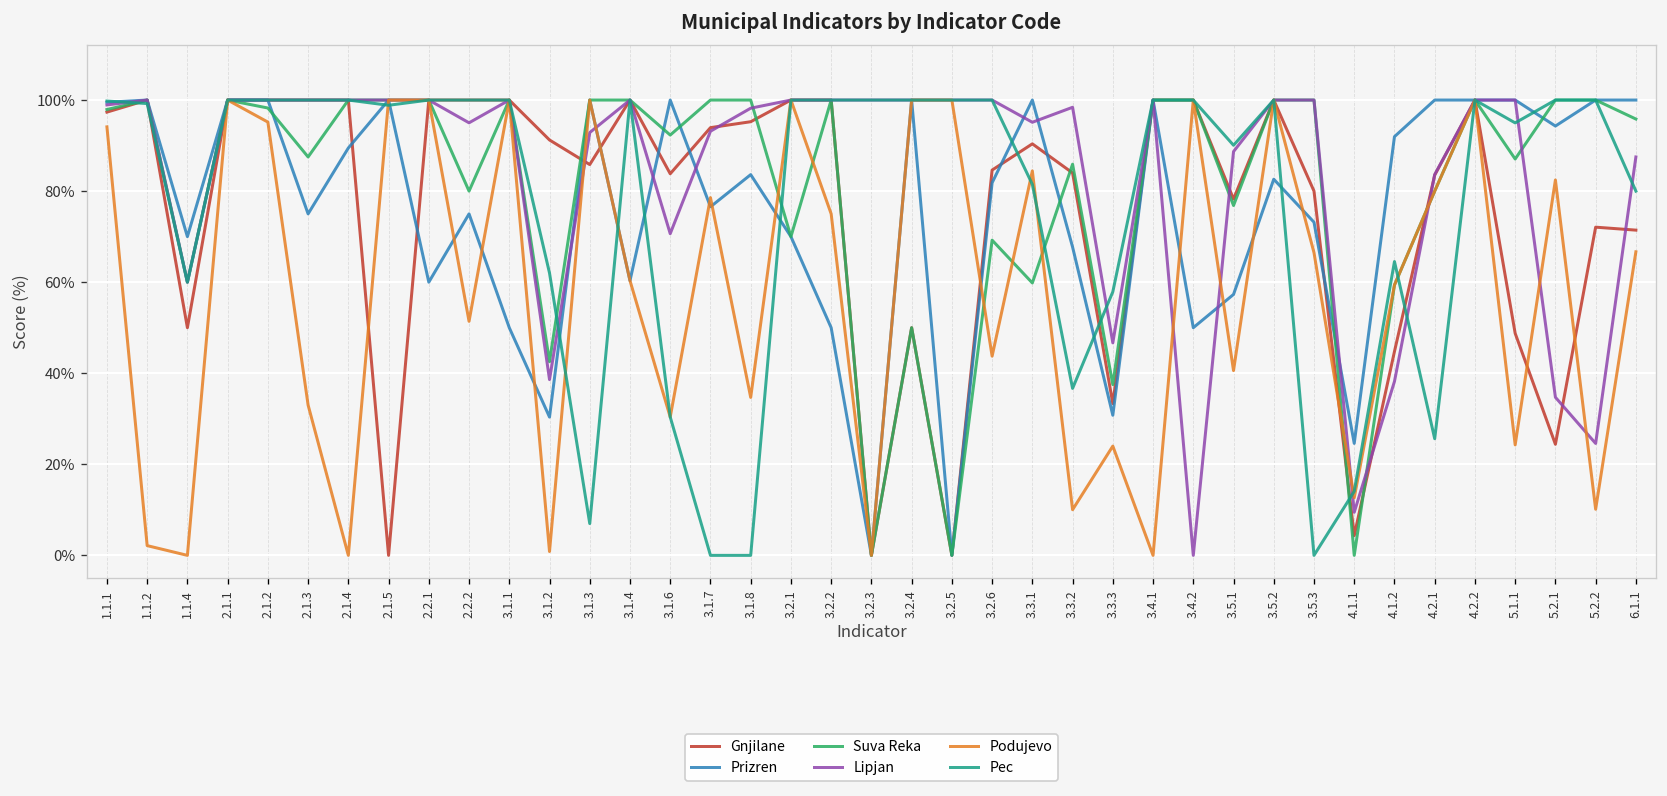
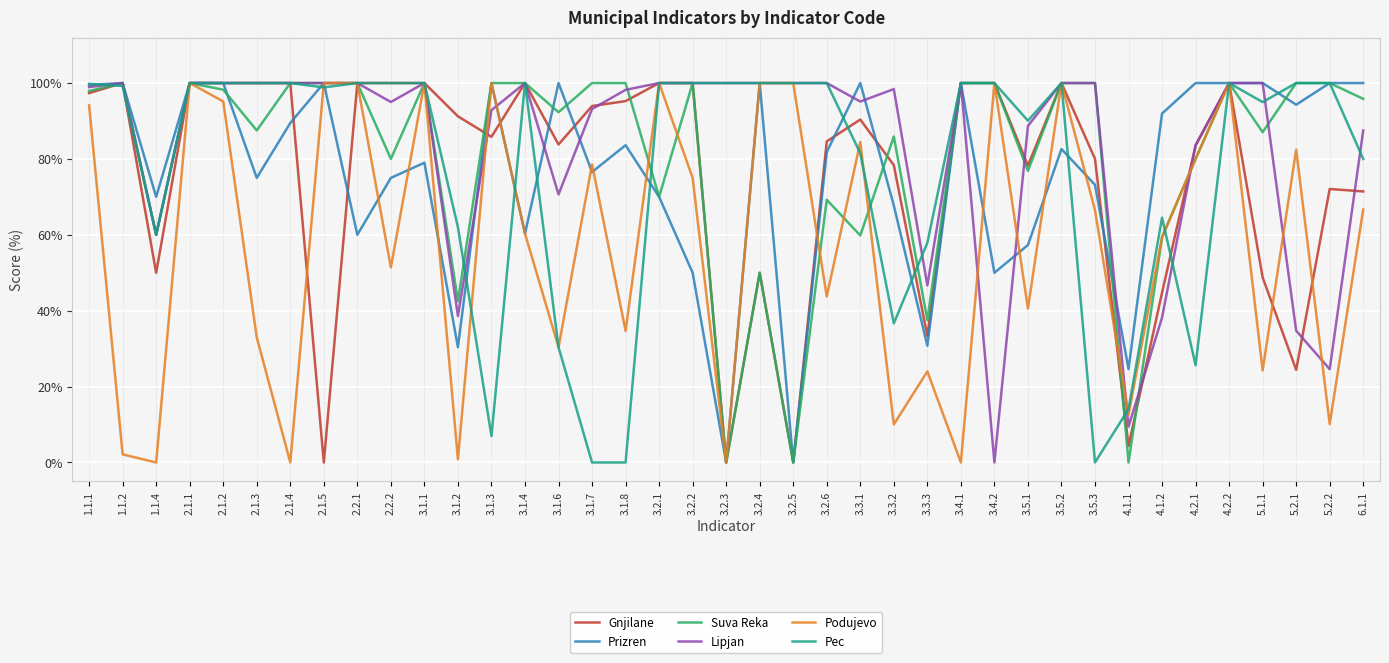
  {
    "Gnjilane": {
      "1.1.4": "50%",
      "2.1.5": "0%",
      "3.1.2": "91%",
      "3.1.3": "86%",
      "3.1.6": "84%",
      "3.1.7": "94%",
      "3.1.8": "95%",
      "3.2.6": "85%",
      "3.3.1": "90%",
-     "3.3.2": "84%",
+     "3.3.2": "78%",
      "3.3.3": "33%",
      "3.5.1": "78%",
      "3.5.3": "80%",
      "4.1.1": "4%",
      "4.1.2": "45%",
      "5.1.1": "49%",
      "5.2.1": "24%",
      "5.2.2": "72%",
      "6.1.1": "71%"
    },
    "Prizren": {
      "1.1.4": "70%",
      "2.1.3": "75%",
      "2.1.4": "89%",
      "2.2.1": "60%",
      "2.2.2": "75%",
-     "3.1.1": "50%",
+     "3.1.1": "79%",
      "3.1.2": "30%",
      "3.1.6": "100%",
      "3.1.7": "77%",
      "3.1.8": "84%",
      "3.2.2": "50%",
      "3.2.6": "82%",
      "3.3.1": "100%",
      "3.3.2": "68%",
      "3.3.3": "31%",
      "3.4.2": "50%",
      "3.5.1": "57%",
      "3.5.2": "83%",
      "3.5.3": "73%",
      "4.1.1": "25%",
      "4.1.2": "92%",
      "4.2.1": "100%",
      "5.2.1": "94%",
      "6.1.1": "100%"
    },
    "Lipjan": {
      "2.2.2": "95%",
      "3.1.2": "39%",
      "3.1.3": "93%",
      "3.1.6": "71%",
      "3.1.7": "93%",
      "3.1.8": "98%",
      "3.3.1": "95%",
      "3.3.2": "98%",
      "3.3.3": "47%",
      "3.4.2": "0%",
      "3.5.1": "89%",
      "4.1.1": "9%",
      "4.1.2": "38%",
      "5.2.1": "35%",
      "5.2.2": "25%",
      "6.1.1": "88%"
    },
    "Podujevo": {
      "1.1.1": "94%",
      "1.1.2": "2%",
      "1.1.4": "0%",
      "2.1.2": "95%",
      "2.1.3": "33%",
      "2.1.4": "0%",
      "2.2.2": "51%",
      "3.1.2": "1%",
      "3.1.7": "79%",
      "3.1.8": "35%",
      "3.2.2": "75%",
      "3.2.6": "44%",
      "3.3.1": "84%",
      "3.3.2": "10%",
      "3.3.3": "24%",
      "3.4.1": "0%",
      "3.5.1": "41%",
      "3.5.3": "66%",
      "4.1.1": "13%",
      "5.1.1": "24%",
      "5.2.1": "82%",
      "5.2.2": "10%",
      "6.1.1": "67%"
    }
  }
